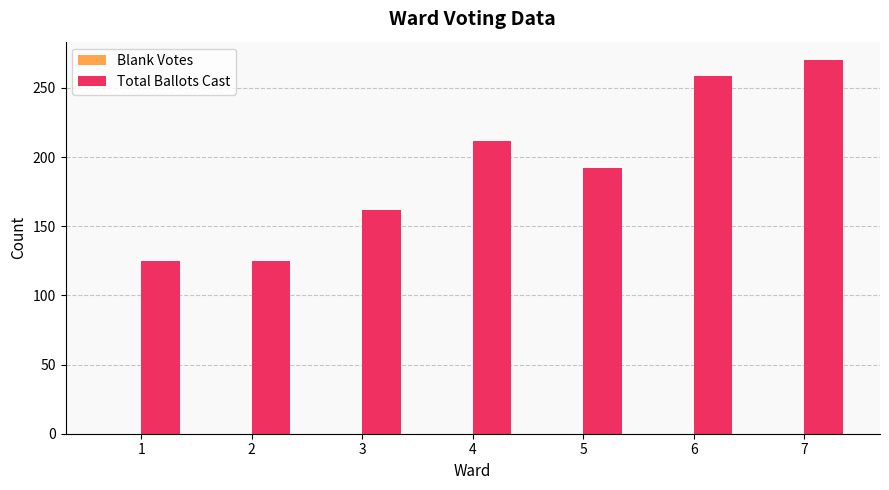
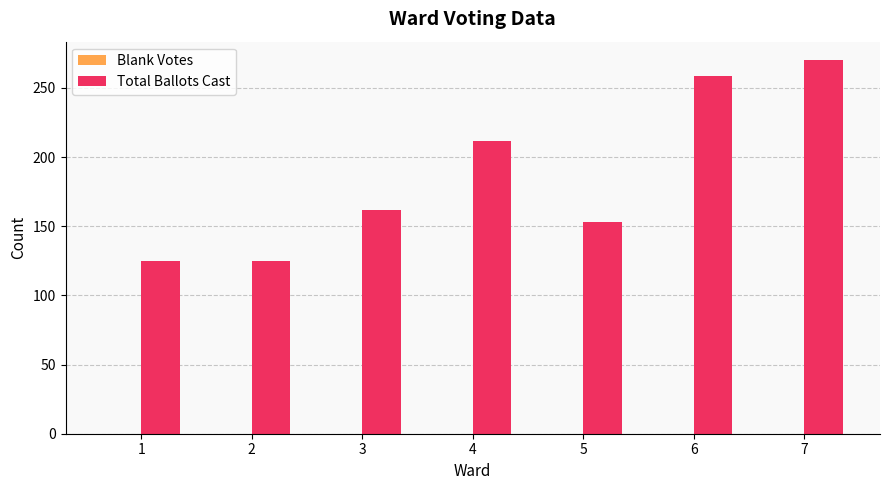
  {
    "Blank Votes": {
      "1": 0,
      "2": 0,
      "3": 0,
      "4": 0,
      "5": 0,
      "6": 0,
      "7": 0
    },
    "Total Ballots Cast": {
      "1": 125,
      "2": 125,
      "3": 162,
      "4": 212,
-     "5": 192,
+     "5": 153,
      "6": 259,
      "7": 270
    }
  }
